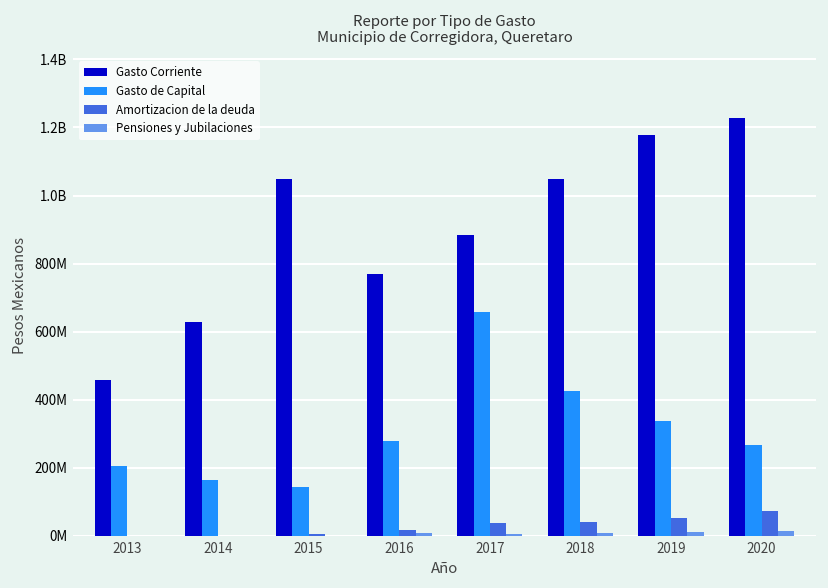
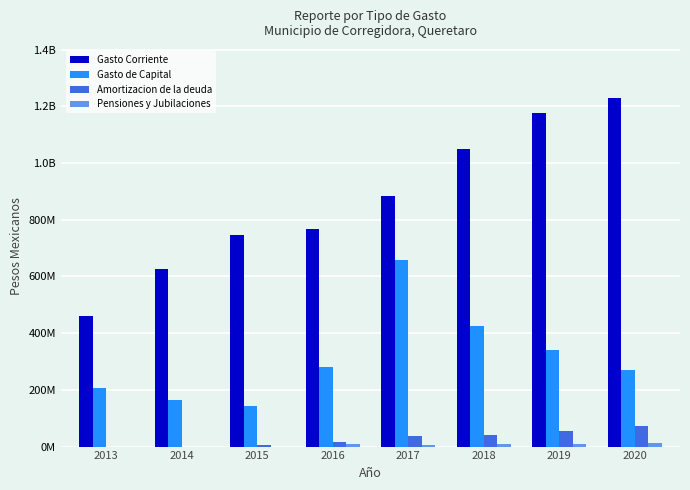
  {
    "Gasto Corriente": {
      "2013": 460000000,
      "2014": 630000000,
-     "2015": 1050000000,
+     "2015": 750000000,
      "2016": 770000000,
      "2017": 890000000,
      "2018": 1050000000,
      "2019": 1180000000,
      "2020": 1230000000
    },
    "Gasto de Capital": {
      "2013": 210000000,
      "2014": 170000000,
      "2015": 140000000,
      "2016": 280000000,
      "2017": 660000000,
      "2018": 430000000,
      "2019": 340000000,
      "2020": 270000000
    }
  }
